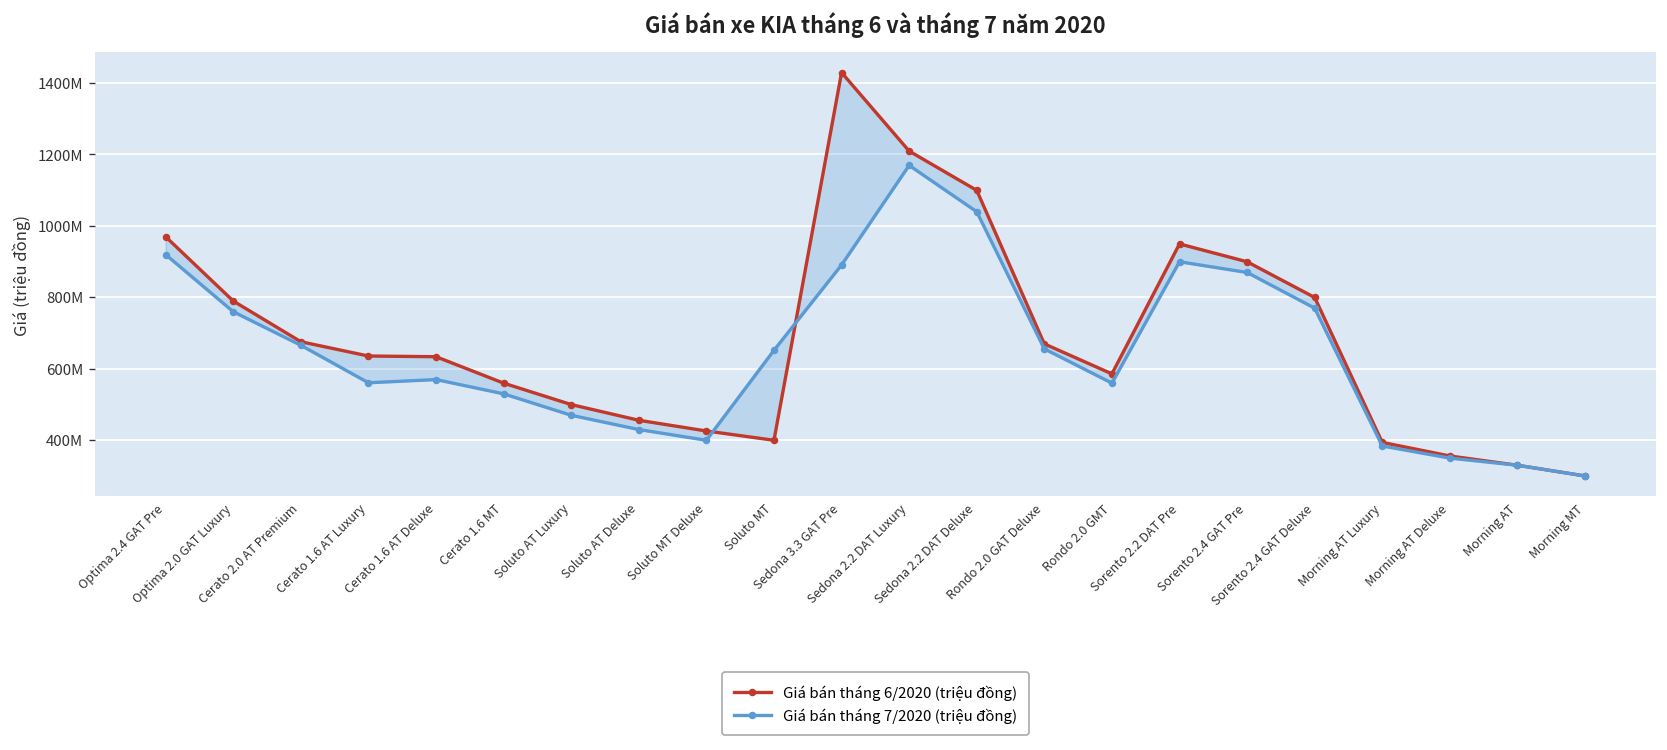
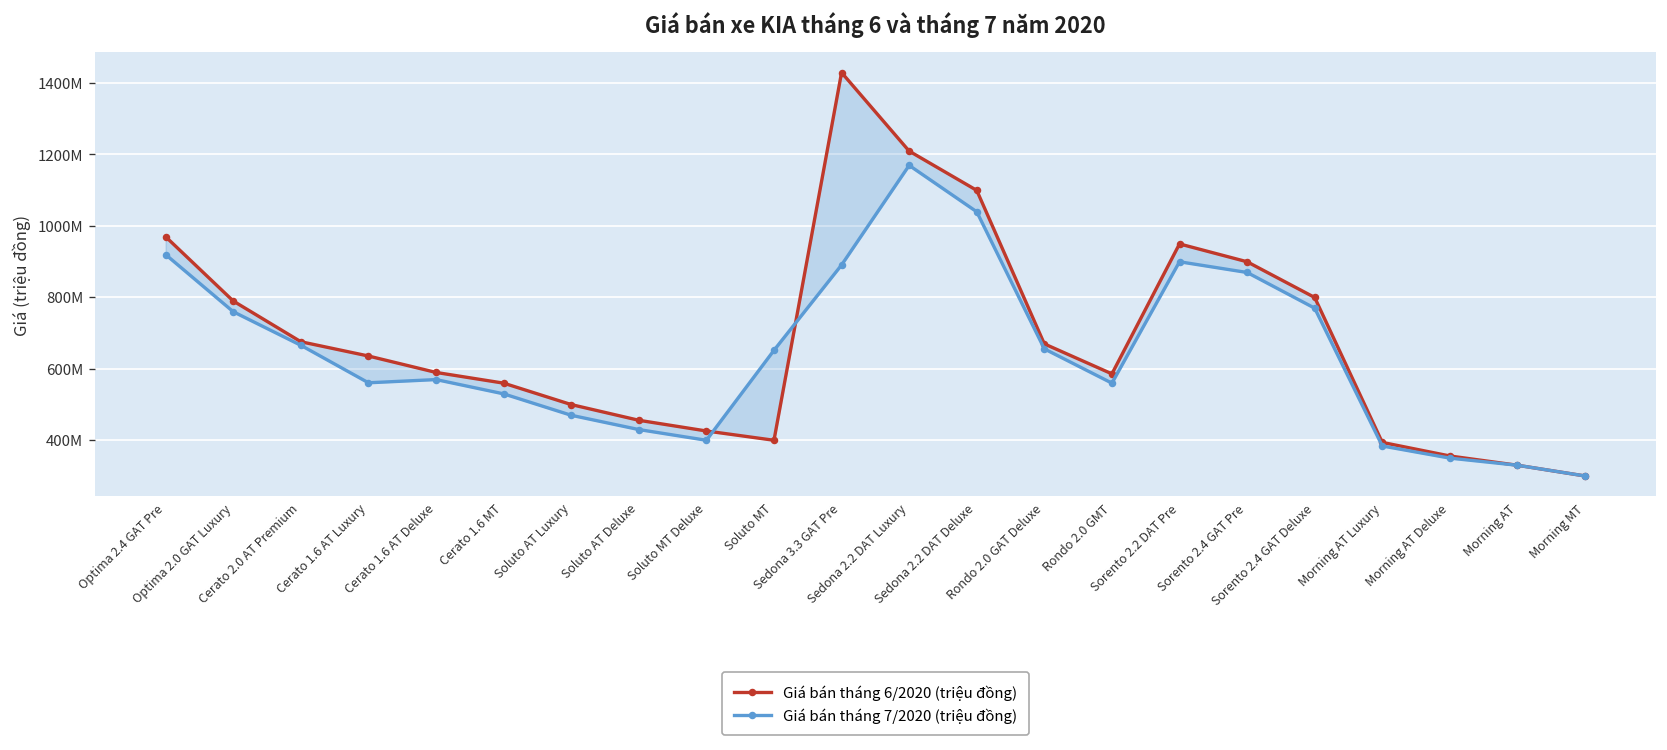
  {
    "Giá bán tháng 6/2020 (triệu đồng)": {
-     "Cerato 1.6 AT Deluxe": 630000000,
+     "Cerato 1.6 AT Deluxe": 590000000,
      "Soluto MT": 400000000
    }
  }
